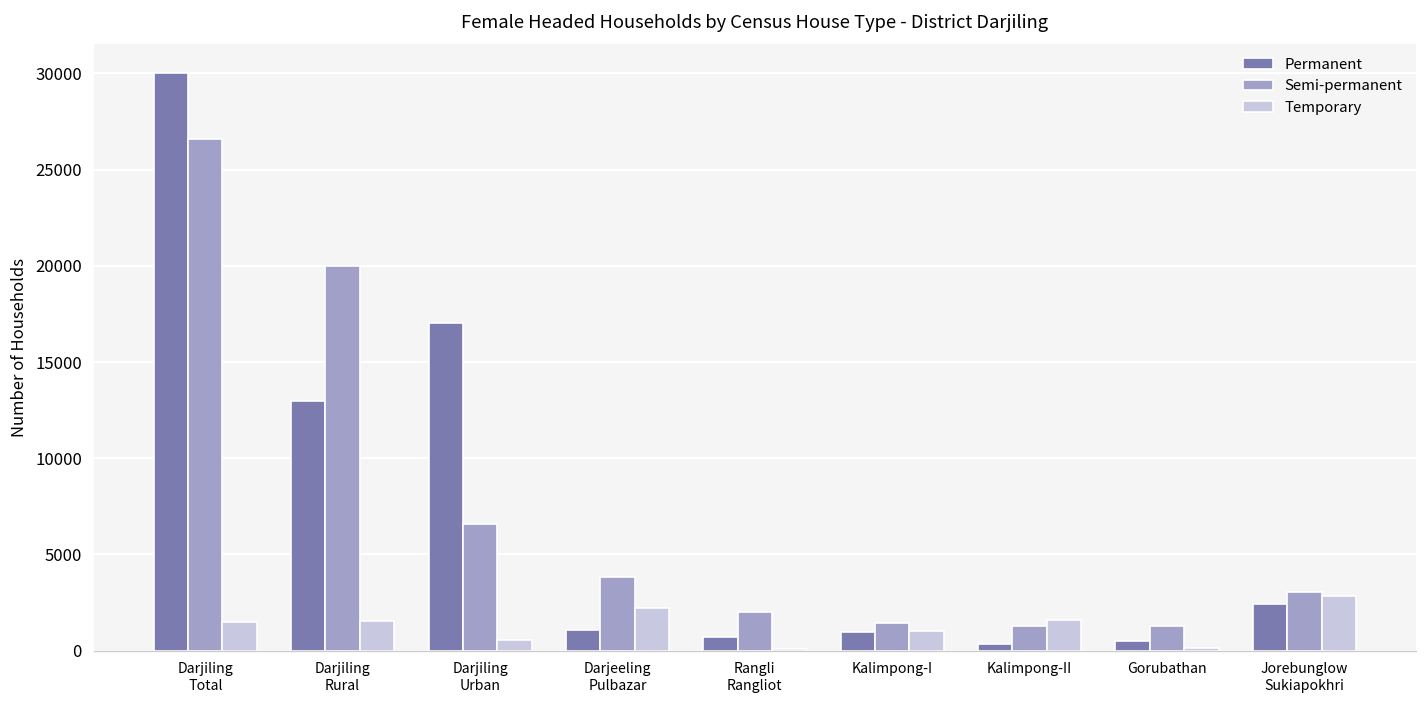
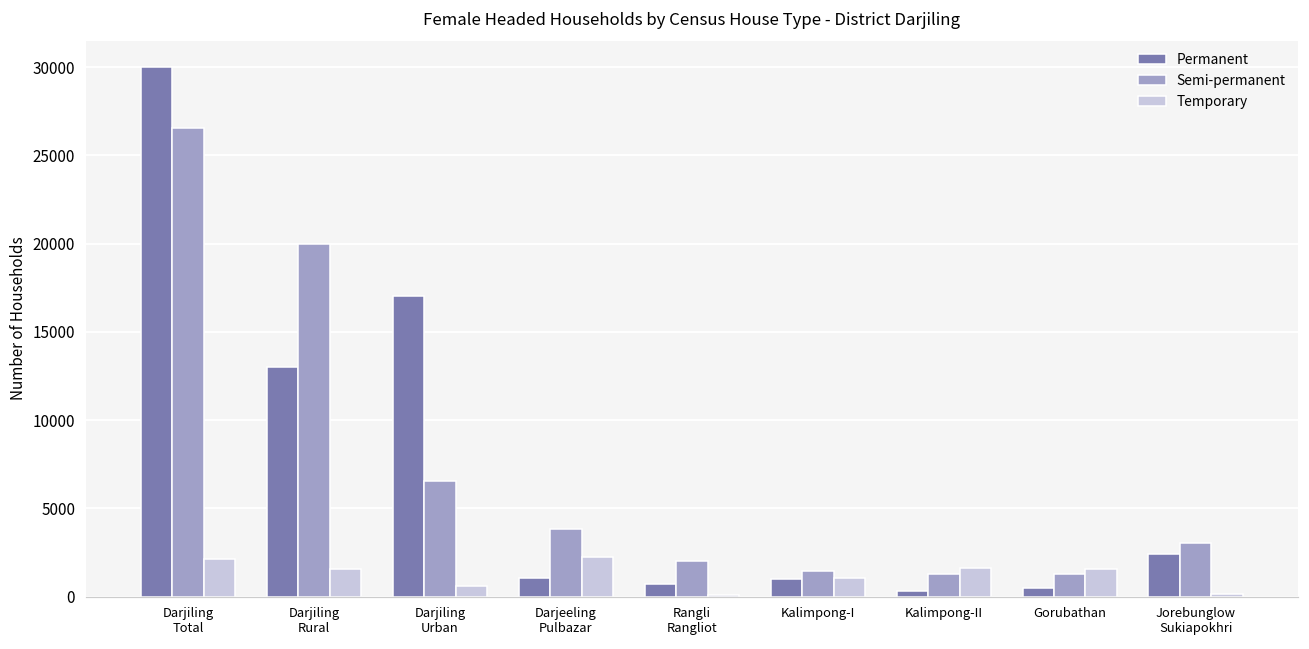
  {
    "Temporary": {
-     "Darjiling Total": 1500,
+     "Darjiling Total": 2100,
      "Darjiling Rural": 1500,
      "Darjiling Urban": 600,
      "Darjeeling Pulbazar": 2200,
      "Kalimpong-I": 1100,
      "Kalimpong-II": 1600,
-     "Gorubathan": 100,
-     "Jorebunglow Sukiapokhri": 2800
+     "Gorubathan": 1600,
+     "Jorebunglow Sukiapokhri": 200
    }
  }
